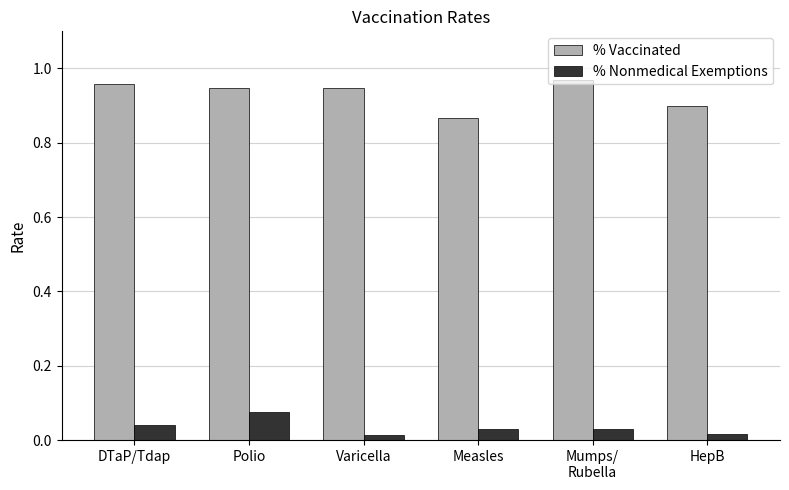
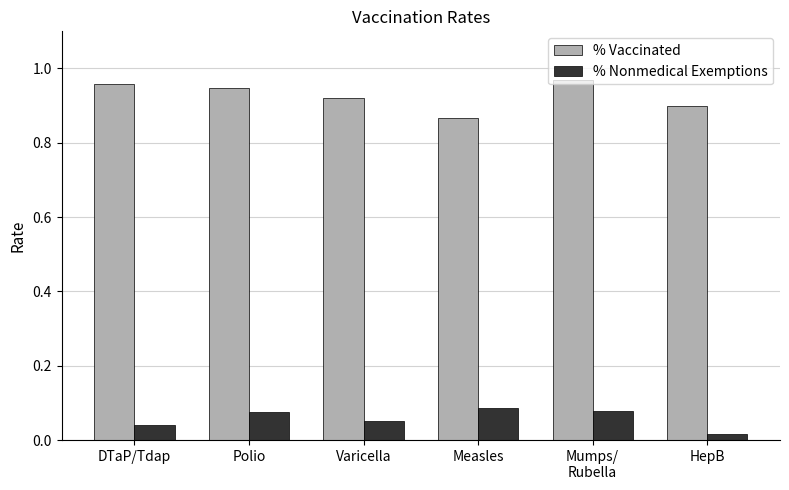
  {
    "% Vaccinated": {
      "DTaP/Tdap": 0.96,
      "Polio": 0.95,
-     "Varicella": 0.95,
+     "Varicella": 0.92,
      "Measles": 0.87,
      "HepB": 0.90
    },
    "% Nonmedical Exemptions": {
      "DTaP/Tdap": 0.04,
      "Polio": 0.07,
-     "Varicella": 0.01,
-     "Measles": 0.03,
-     "Mumps/ Rubella": 0.03,
+     "Varicella": 0.05,
+     "Measles": 0.09,
+     "Mumps/ Rubella": 0.08,
      "HepB": 0.02
    }
  }
